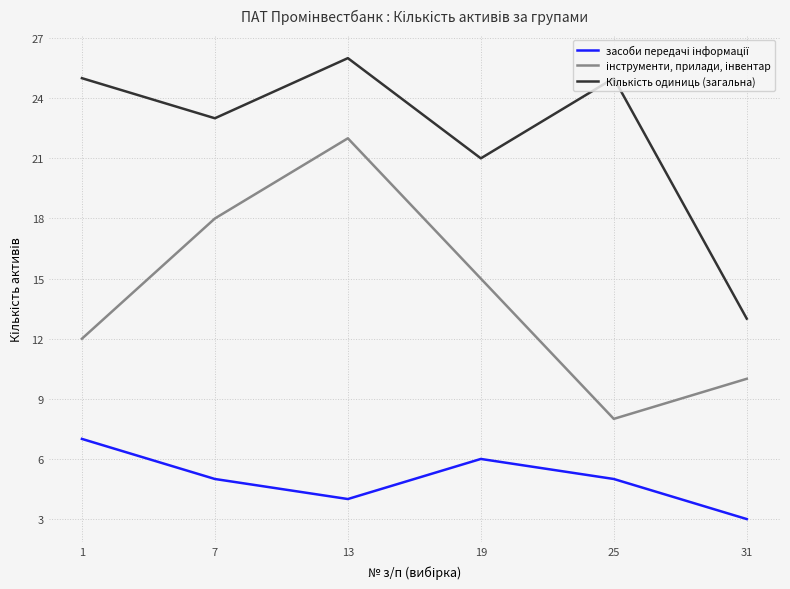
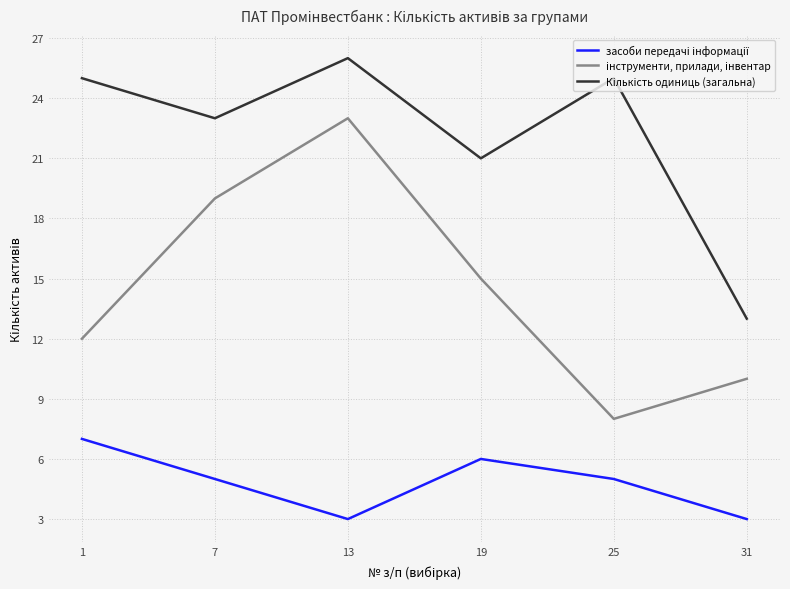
  {
    "засоби передачі інформації": {
      "1": 7,
      "7": 5,
-     "13": 4,
+     "13": 3,
      "19": 6,
      "25": 5,
      "31": 3
    },
    "інструменти, прилади, інвентар": {
      "1": 12,
-     "7": 18,
-     "13": 22,
+     "7": 19,
+     "13": 23,
      "19": 15,
      "25": 8,
      "31": 10
    },
    "Кількість одиниць (загальна)": {
      "1": 25,
      "7": 23,
      "13": 26,
      "19": 21,
      "31": 13
    }
  }
